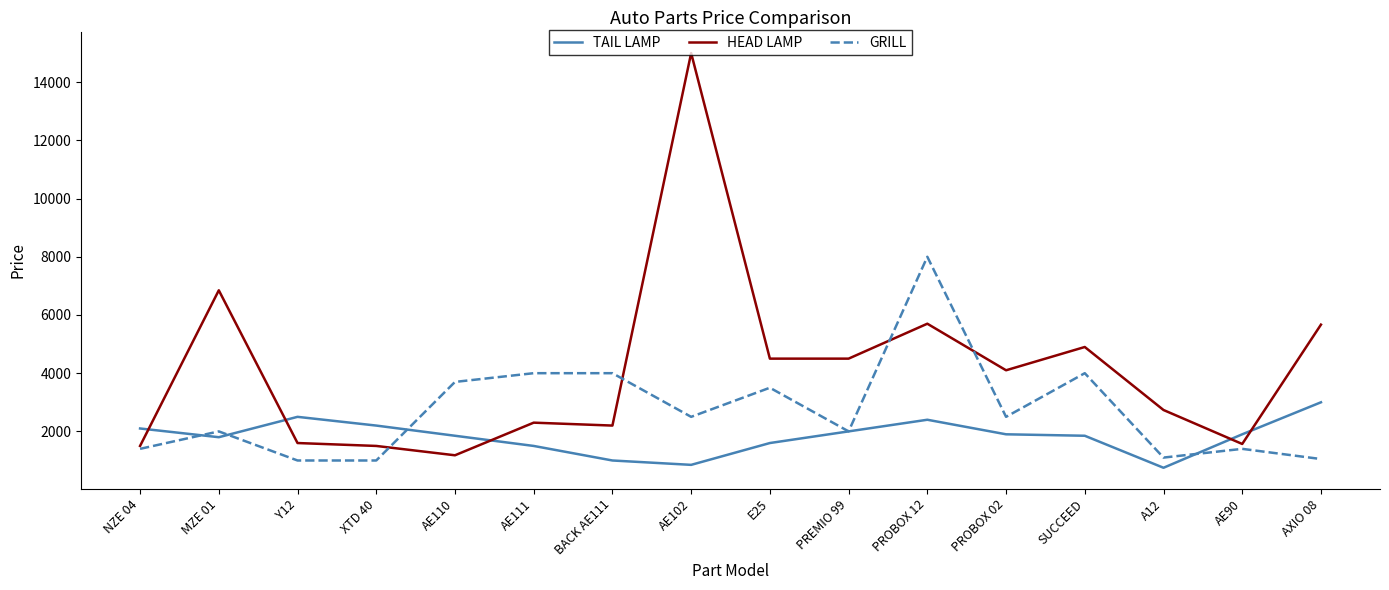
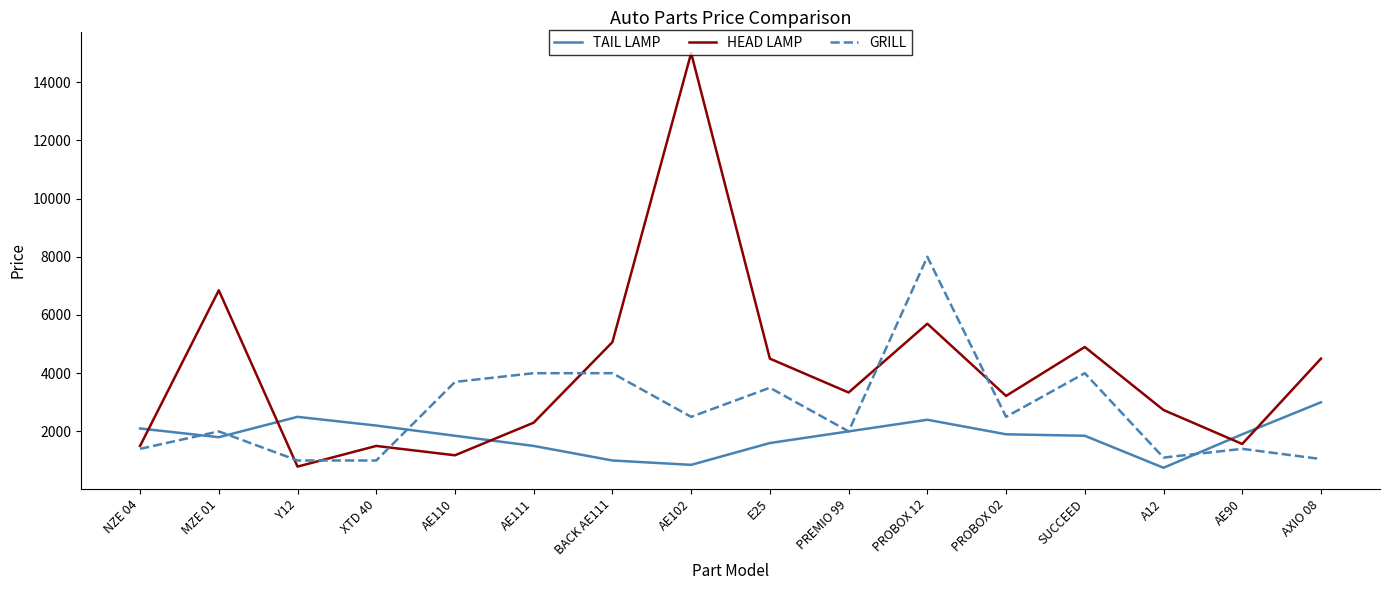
  {
    "HEAD LAMP": {
      "NZE 04": 1500,
      "MZE 01": 6800,
-     "Y12": 1600,
+     "Y12": 800,
      "XTD 40": 1500,
      "AE110": 1200,
      "AE111": 2300,
-     "BACK AE111": 2200,
+     "BACK AE111": 5100,
      "E25": 4500,
-     "PREMIO 99": 4500,
+     "PREMIO 99": 3300,
      "PROBOX 12": 5700,
-     "PROBOX 02": 4100,
+     "PROBOX 02": 3200,
      "SUCCEED": 4900,
      "A12": 2700,
      "AE90": 1600,
-     "AXIO 08": 5700
+     "AXIO 08": 4500
    }
  }
